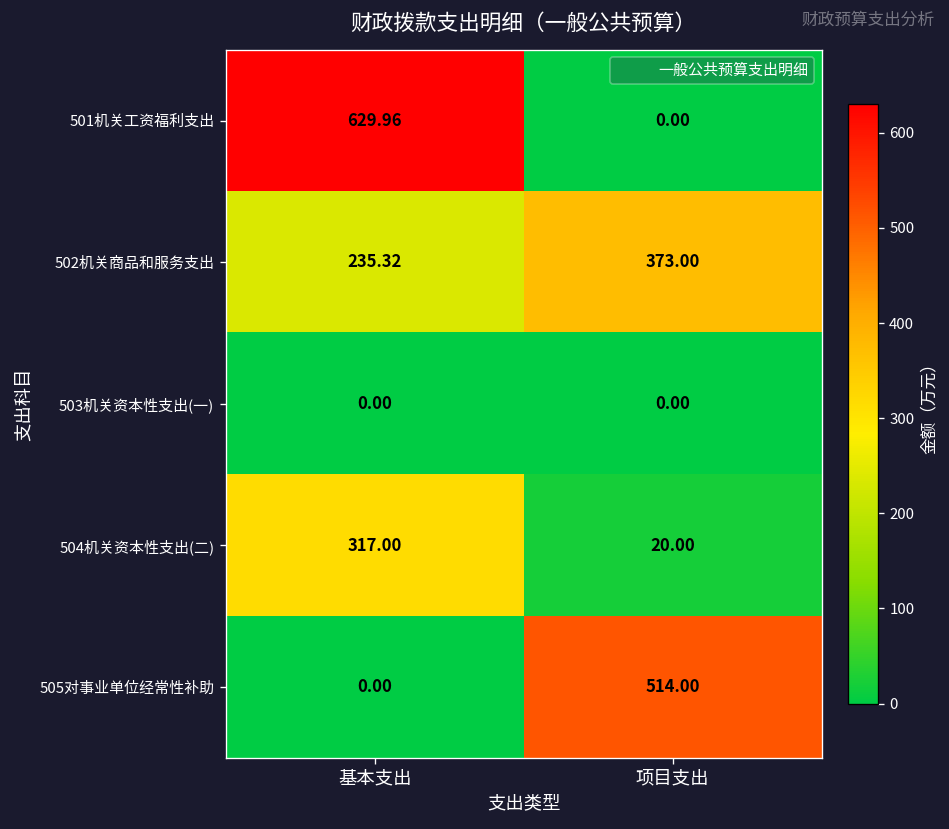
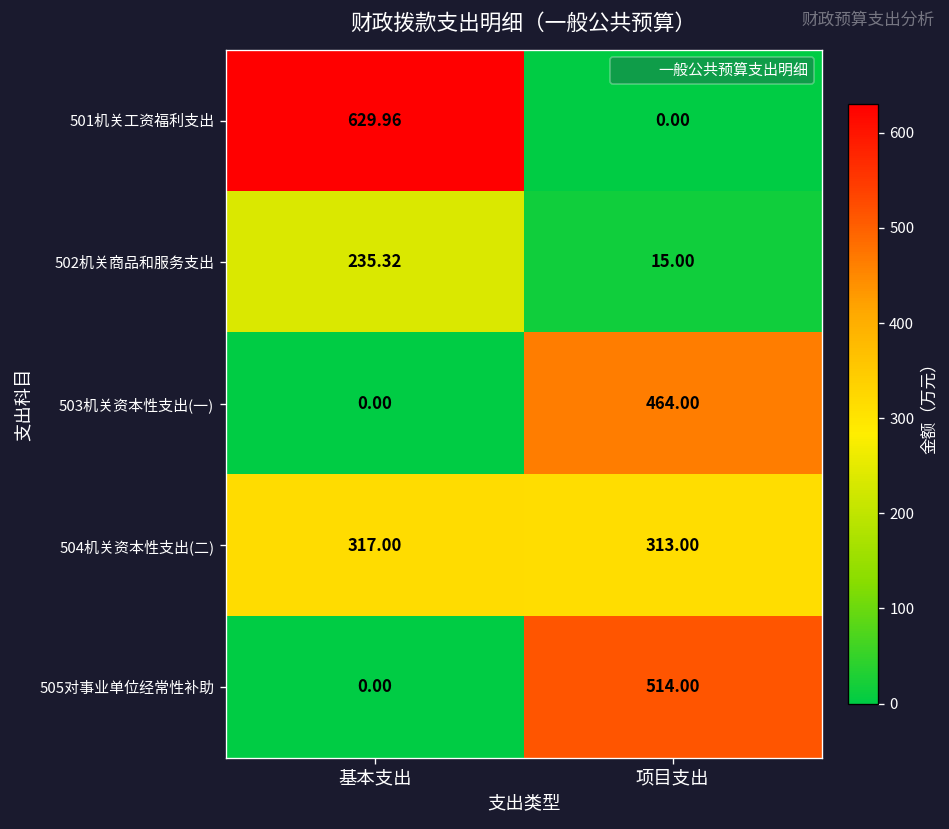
  {
    "501机关工资福利支出": {
      "基本支出": 629.96,
      "项目支出": 0.00
    },
    "502机关商品和服务支出": {
      "基本支出": 235.32,
-     "项目支出": 373.00
+     "项目支出": 15.00
    },
    "503机关资本性支出(一)": {
      "基本支出": 0.00,
-     "项目支出": 0.00
+     "项目支出": 464.00
    },
    "504机关资本性支出(二)": {
      "基本支出": 317.00,
-     "项目支出": 20.00
+     "项目支出": 313.00
    },
    "505对事业单位经常性补助": {
      "基本支出": 0.00,
      "项目支出": 514.00
    }
  }
